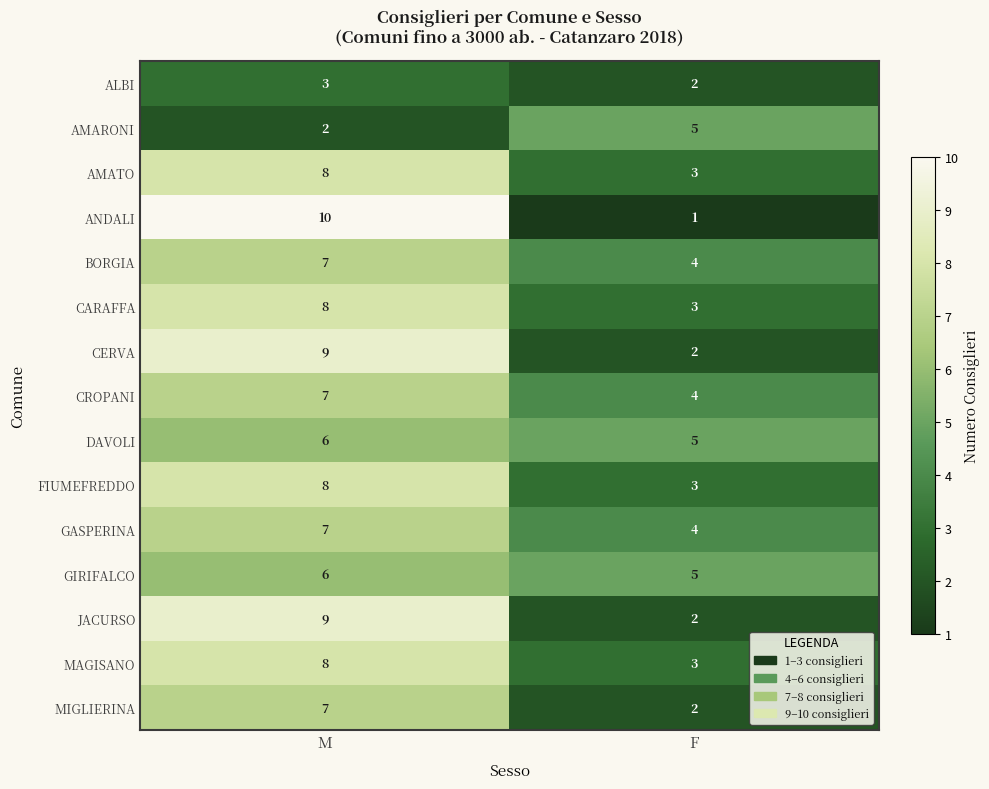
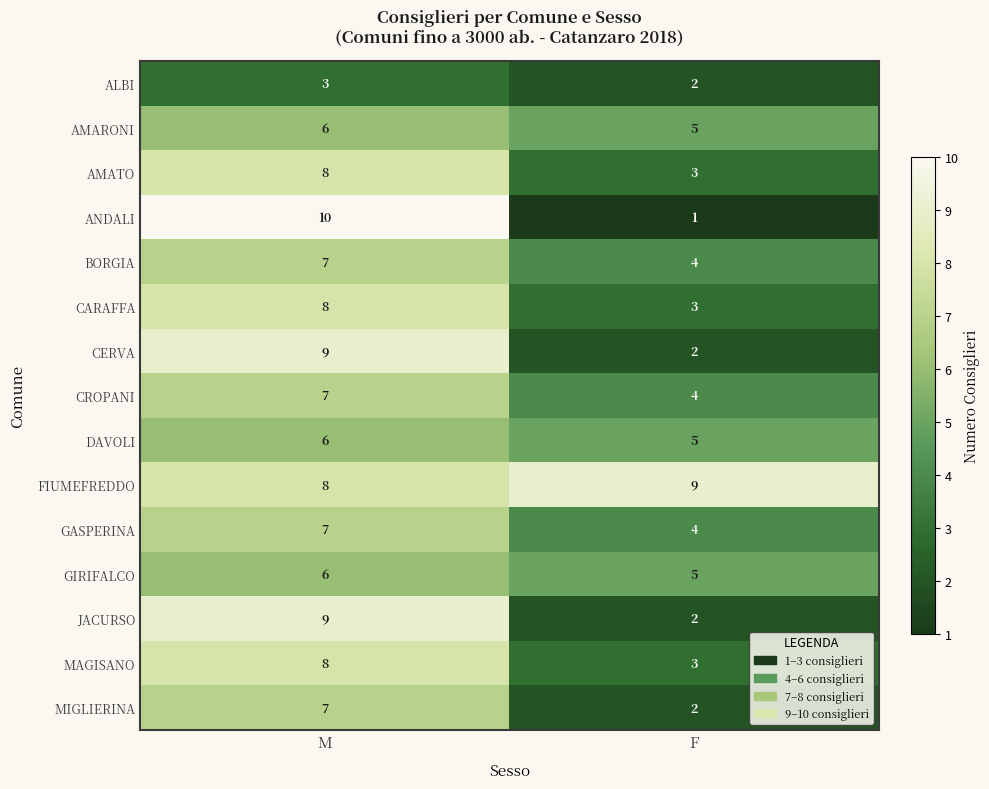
  {
    "ALBI": {
      "M": 3,
      "F": 2
    },
    "AMARONI": {
-     "M": 2,
+     "M": 6,
      "F": 5
    },
    "AMATO": {
      "M": 8,
      "F": 3
    },
    "ANDALI": {
      "M": 10,
      "F": 1
    },
    "BORGIA": {
      "M": 7,
      "F": 4
    },
    "CARAFFA": {
      "M": 8,
      "F": 3
    },
    "CERVA": {
      "M": 9,
      "F": 2
    },
    "CROPANI": {
      "M": 7,
      "F": 4
    },
    "DAVOLI": {
      "M": 6,
      "F": 5
    },
    "FIUMEFREDDO": {
      "M": 8,
-     "F": 3
+     "F": 9
    },
    "GASPERINA": {
      "M": 7,
      "F": 4
    },
    "GIRIFALCO": {
      "M": 6,
      "F": 5
    },
    "JACURSO": {
      "M": 9,
      "F": 2
    },
    "MAGISANO": {
      "M": 8,
      "F": 3
    },
    "MIGLIERINA": {
      "M": 7,
      "F": 2
    }
  }
